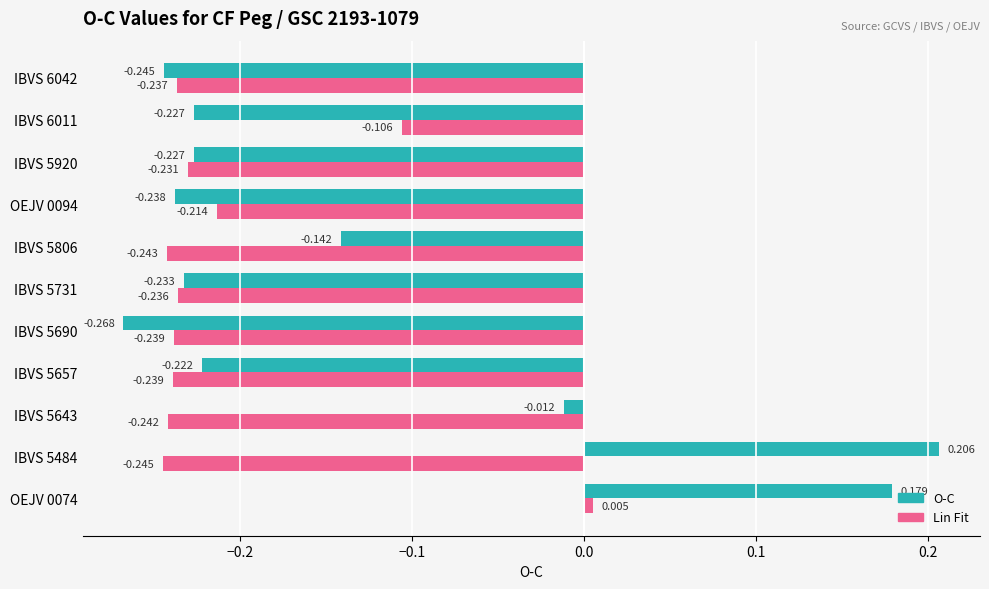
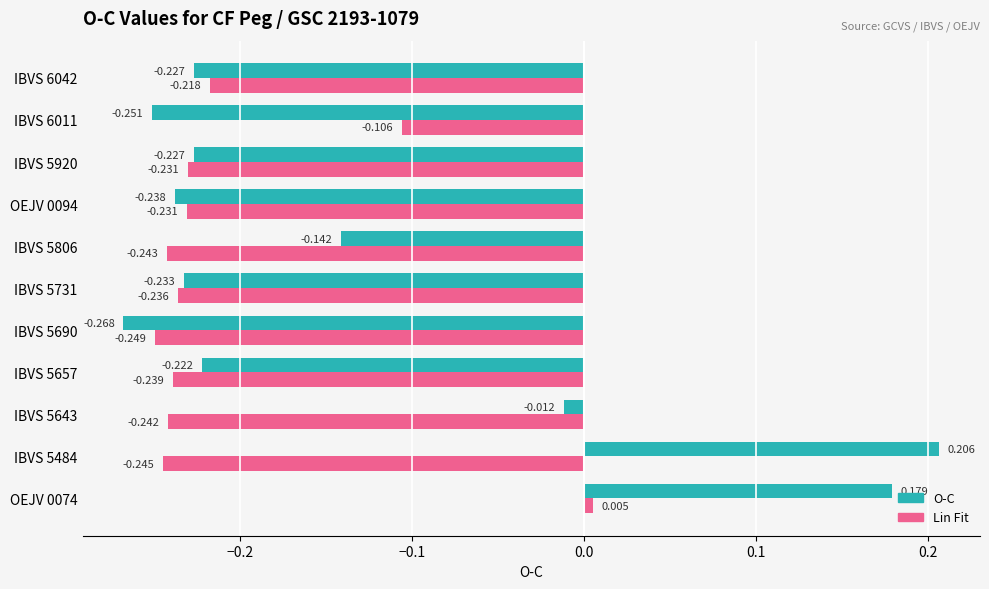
  {
    "O-C": {
-     "IBVS 6042": -0.245,
-     "IBVS 6011": -0.227,
+     "IBVS 6042": -0.227,
+     "IBVS 6011": -0.251,
      "IBVS 5920": -0.227,
      "OEJV 0094": -0.238,
      "IBVS 5806": -0.142,
      "IBVS 5731": -0.233,
      "IBVS 5690": -0.268,
      "IBVS 5657": -0.222,
      "IBVS 5643": -0.012,
      "IBVS 5484": 0.206,
      "OEJV 0074": 0.179
    },
    "Lin Fit": {
-     "IBVS 6042": -0.237,
+     "IBVS 6042": -0.218,
      "IBVS 6011": -0.106,
      "IBVS 5920": -0.231,
-     "OEJV 0094": -0.214,
+     "OEJV 0094": -0.231,
      "IBVS 5806": -0.243,
      "IBVS 5731": -0.236,
-     "IBVS 5690": -0.239,
+     "IBVS 5690": -0.249,
      "IBVS 5657": -0.239,
      "IBVS 5643": -0.242,
      "IBVS 5484": -0.245,
      "OEJV 0074": 0.005
    }
  }
